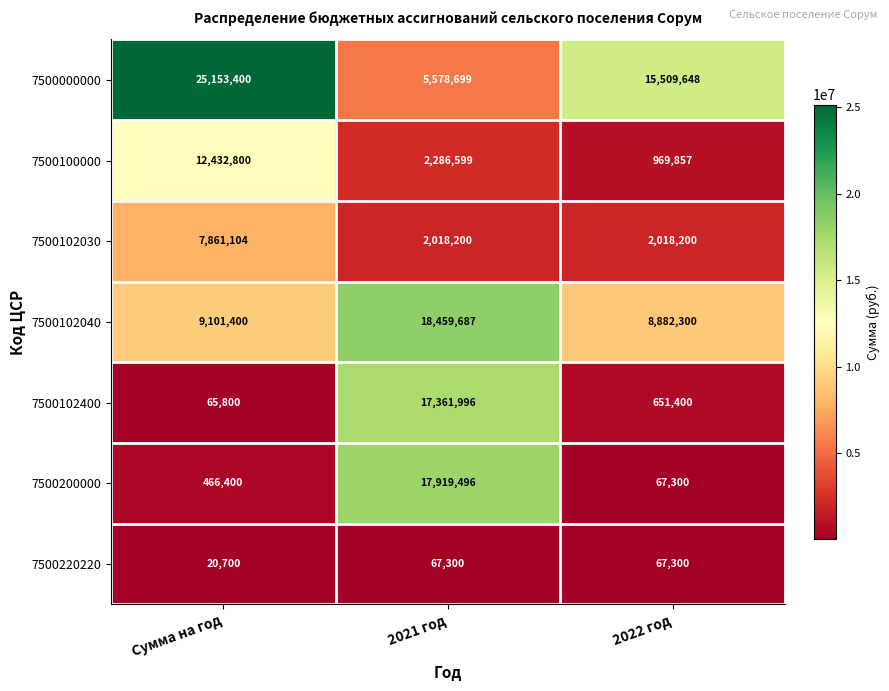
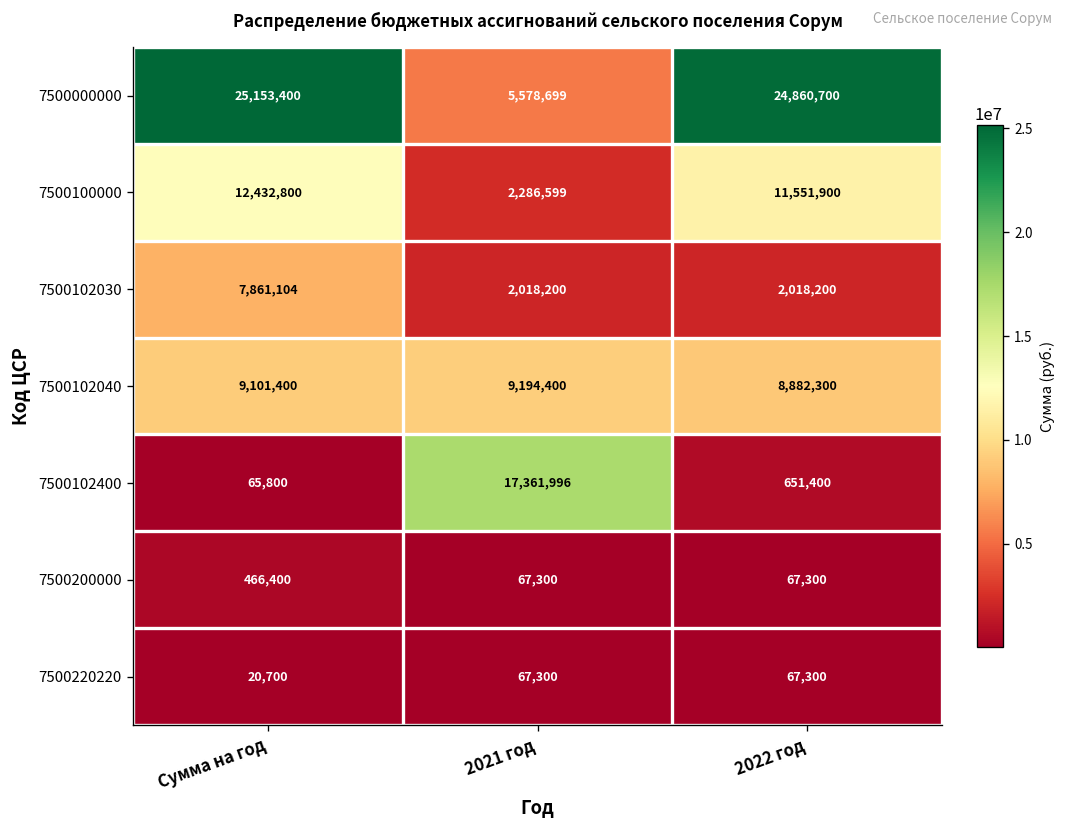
  {
    "7500000000": {
      "Сумма на год": "25,153,400",
      "2021 год": "5,578,699",
-     "2022 год": "15,509,648"
+     "2022 год": "24,860,700"
    },
    "7500100000": {
      "Сумма на год": "12,432,800",
      "2021 год": "2,286,599",
-     "2022 год": "969,857"
+     "2022 год": "11,551,900"
    },
    "7500102030": {
      "Сумма на год": "7,861,104",
      "2021 год": "2,018,200",
      "2022 год": "2,018,200"
    },
    "7500102040": {
      "Сумма на год": "9,101,400",
-     "2021 год": "18,459,687",
+     "2021 год": "9,194,400",
      "2022 год": "8,882,300"
    },
    "7500102400": {
      "Сумма на год": "65,800",
      "2021 год": "17,361,996",
      "2022 год": "651,400"
    },
    "7500200000": {
      "Сумма на год": "466,400",
-     "2021 год": "17,919,496",
+     "2021 год": "67,300",
      "2022 год": "67,300"
    },
    "7500220220": {
      "Сумма на год": "20,700",
      "2021 год": "67,300",
      "2022 год": "67,300"
    }
  }
